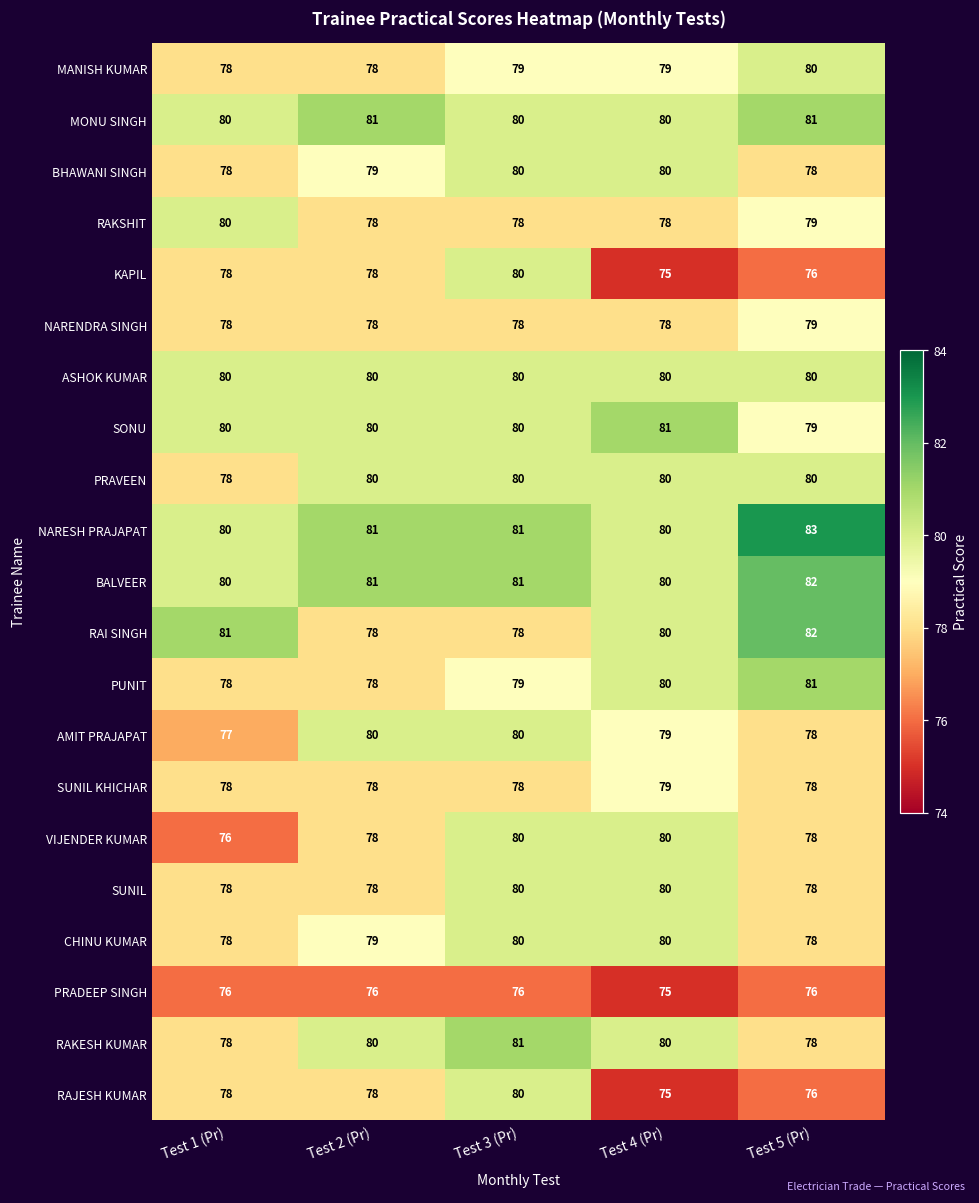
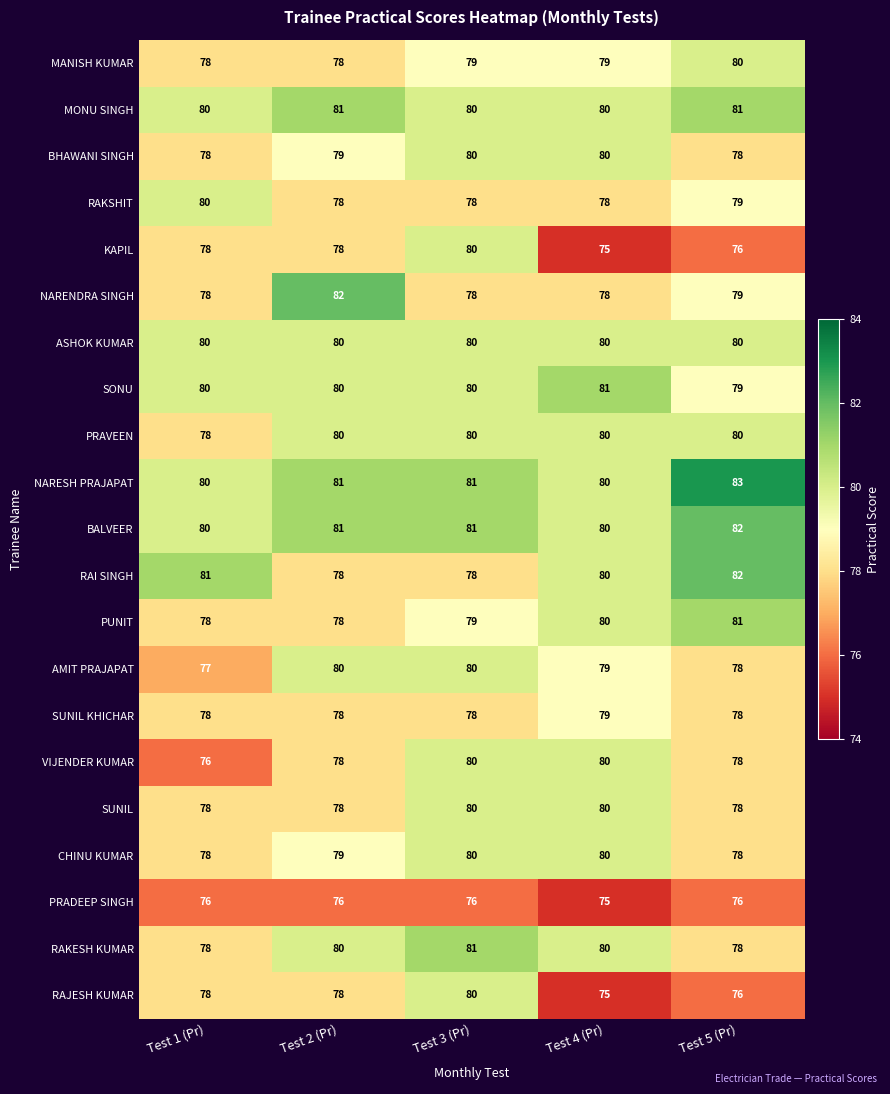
  {
    "MANISH KUMAR": {
      "Test 1 (Pr)": 78,
      "Test 2 (Pr)": 78,
      "Test 3 (Pr)": 79,
      "Test 4 (Pr)": 79,
      "Test 5 (Pr)": 80
    },
    "MONU SINGH": {
      "Test 1 (Pr)": 80,
      "Test 2 (Pr)": 81,
      "Test 3 (Pr)": 80,
      "Test 4 (Pr)": 80,
      "Test 5 (Pr)": 81
    },
    "BHAWANI SINGH": {
      "Test 1 (Pr)": 78,
      "Test 2 (Pr)": 79,
      "Test 3 (Pr)": 80,
      "Test 4 (Pr)": 80,
      "Test 5 (Pr)": 78
    },
    "RAKSHIT": {
      "Test 1 (Pr)": 80,
      "Test 2 (Pr)": 78,
      "Test 3 (Pr)": 78,
      "Test 4 (Pr)": 78,
      "Test 5 (Pr)": 79
    },
    "KAPIL": {
      "Test 1 (Pr)": 78,
      "Test 2 (Pr)": 78,
      "Test 3 (Pr)": 80,
      "Test 4 (Pr)": 75,
      "Test 5 (Pr)": 76
    },
    "NARENDRA SINGH": {
      "Test 1 (Pr)": 78,
-     "Test 2 (Pr)": 78,
+     "Test 2 (Pr)": 82,
      "Test 3 (Pr)": 78,
      "Test 4 (Pr)": 78,
      "Test 5 (Pr)": 79
    },
    "ASHOK KUMAR": {
      "Test 1 (Pr)": 80,
      "Test 2 (Pr)": 80,
      "Test 3 (Pr)": 80,
      "Test 4 (Pr)": 80,
      "Test 5 (Pr)": 80
    },
    "SONU": {
      "Test 1 (Pr)": 80,
      "Test 2 (Pr)": 80,
      "Test 3 (Pr)": 80,
      "Test 4 (Pr)": 81,
      "Test 5 (Pr)": 79
    },
    "PRAVEEN": {
      "Test 1 (Pr)": 78,
      "Test 2 (Pr)": 80,
      "Test 3 (Pr)": 80,
      "Test 4 (Pr)": 80,
      "Test 5 (Pr)": 80
    },
    "NARESH PRAJAPAT": {
      "Test 1 (Pr)": 80,
      "Test 2 (Pr)": 81,
      "Test 3 (Pr)": 81,
      "Test 4 (Pr)": 80,
      "Test 5 (Pr)": 83
    },
    "BALVEER": {
      "Test 1 (Pr)": 80,
      "Test 2 (Pr)": 81,
      "Test 3 (Pr)": 81,
      "Test 4 (Pr)": 80,
      "Test 5 (Pr)": 82
    },
    "RAI SINGH": {
      "Test 1 (Pr)": 81,
      "Test 2 (Pr)": 78,
      "Test 3 (Pr)": 78,
      "Test 4 (Pr)": 80,
      "Test 5 (Pr)": 82
    },
    "PUNIT": {
      "Test 1 (Pr)": 78,
      "Test 2 (Pr)": 78,
      "Test 3 (Pr)": 79,
      "Test 4 (Pr)": 80,
      "Test 5 (Pr)": 81
    },
    "AMIT PRAJAPAT": {
      "Test 1 (Pr)": 77,
      "Test 2 (Pr)": 80,
      "Test 3 (Pr)": 80,
      "Test 4 (Pr)": 79,
      "Test 5 (Pr)": 78
    },
    "SUNIL KHICHAR": {
      "Test 1 (Pr)": 78,
      "Test 2 (Pr)": 78,
      "Test 3 (Pr)": 78,
      "Test 4 (Pr)": 79,
      "Test 5 (Pr)": 78
    },
    "VIJENDER KUMAR": {
      "Test 1 (Pr)": 76,
      "Test 2 (Pr)": 78,
      "Test 3 (Pr)": 80,
      "Test 4 (Pr)": 80,
      "Test 5 (Pr)": 78
    },
    "SUNIL": {
      "Test 1 (Pr)": 78,
      "Test 2 (Pr)": 78,
      "Test 3 (Pr)": 80,
      "Test 4 (Pr)": 80,
      "Test 5 (Pr)": 78
    },
    "CHINU KUMAR": {
      "Test 1 (Pr)": 78,
      "Test 2 (Pr)": 79,
      "Test 3 (Pr)": 80,
      "Test 4 (Pr)": 80,
      "Test 5 (Pr)": 78
    },
    "PRADEEP SINGH": {
      "Test 1 (Pr)": 76,
      "Test 2 (Pr)": 76,
      "Test 3 (Pr)": 76,
      "Test 4 (Pr)": 75,
      "Test 5 (Pr)": 76
    },
    "RAKESH KUMAR": {
      "Test 1 (Pr)": 78,
      "Test 2 (Pr)": 80,
      "Test 3 (Pr)": 81,
      "Test 4 (Pr)": 80,
      "Test 5 (Pr)": 78
    },
    "RAJESH KUMAR": {
      "Test 1 (Pr)": 78,
      "Test 2 (Pr)": 78,
      "Test 3 (Pr)": 80,
      "Test 4 (Pr)": 75,
      "Test 5 (Pr)": 76
    }
  }
